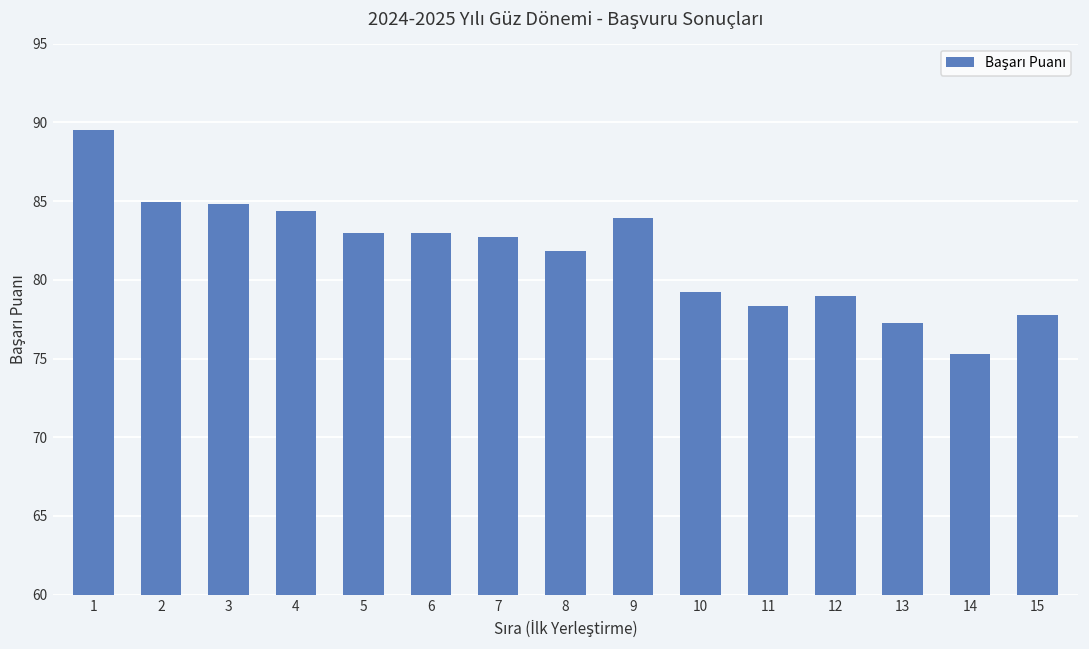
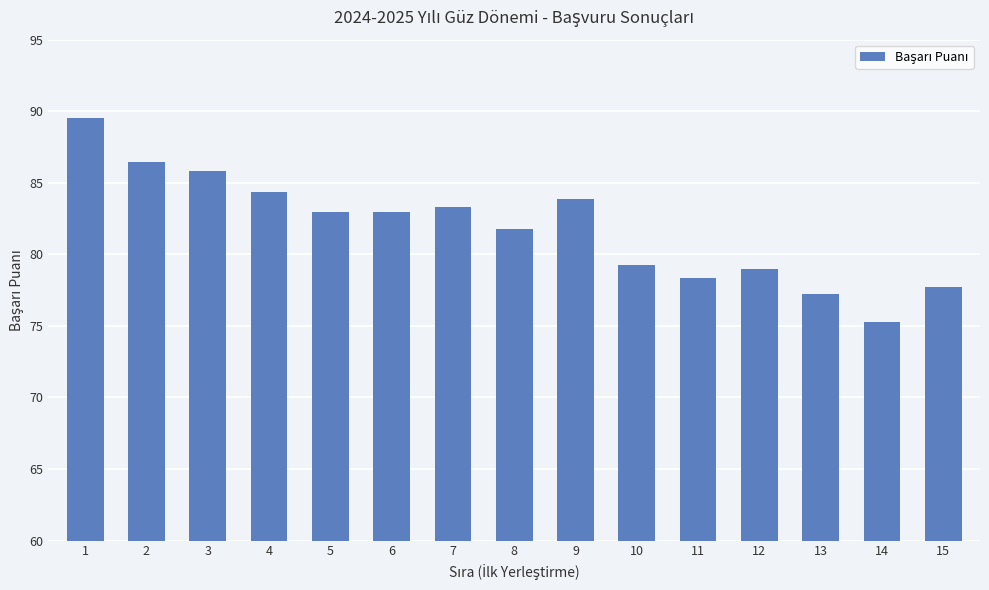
  {
    "1": 89.5,
-   "2": 84.9,
-   "3": 84.8,
+   "2": 86.5,
+   "3": 85.8,
    "4": 84.4,
    "5": 83.0,
    "6": 83.0,
-   "7": 82.7,
+   "7": 83.3,
    "8": 81.8,
    "9": 83.9,
    "10": 79.2,
    "11": 78.3,
    "12": 79.0,
    "13": 77.3,
    "14": 75.3,
    "15": 77.7
  }
